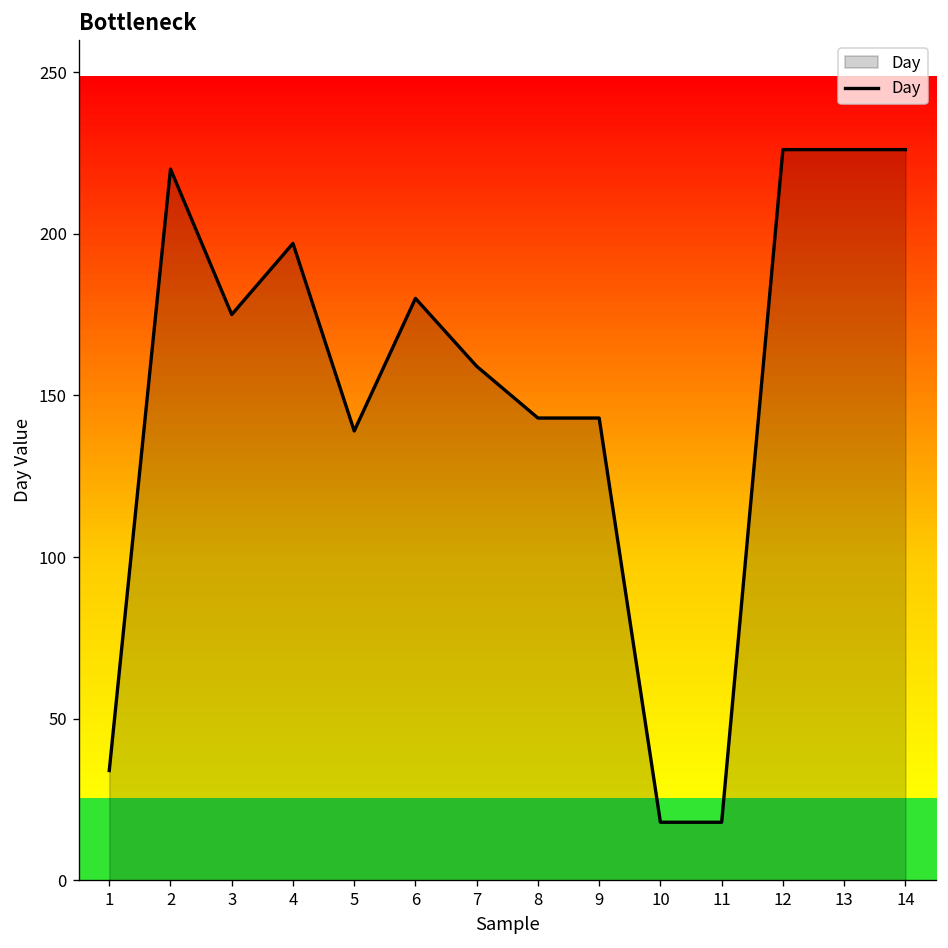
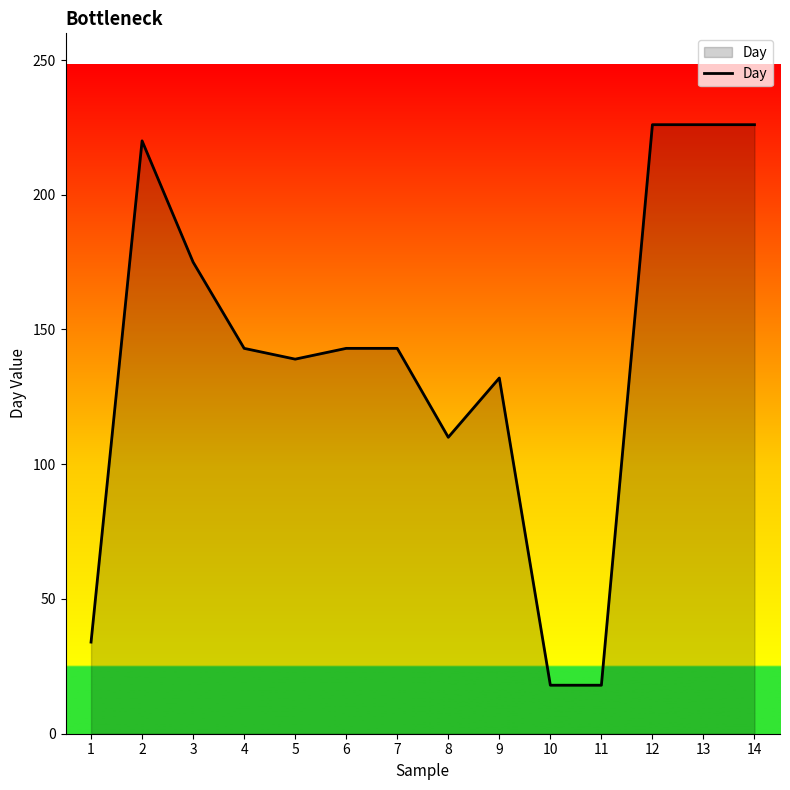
  {
    "1": 34,
    "2": 220,
    "3": 175,
-   "4": 197,
+   "4": 143,
    "5": 139,
-   "6": 180,
-   "7": 159,
-   "8": 143,
-   "9": 143,
+   "6": 143,
+   "7": 143,
+   "8": 110,
+   "9": 132,
    "10": 18,
    "11": 18,
    "12": 226,
    "13": 226,
    "14": 226
  }
